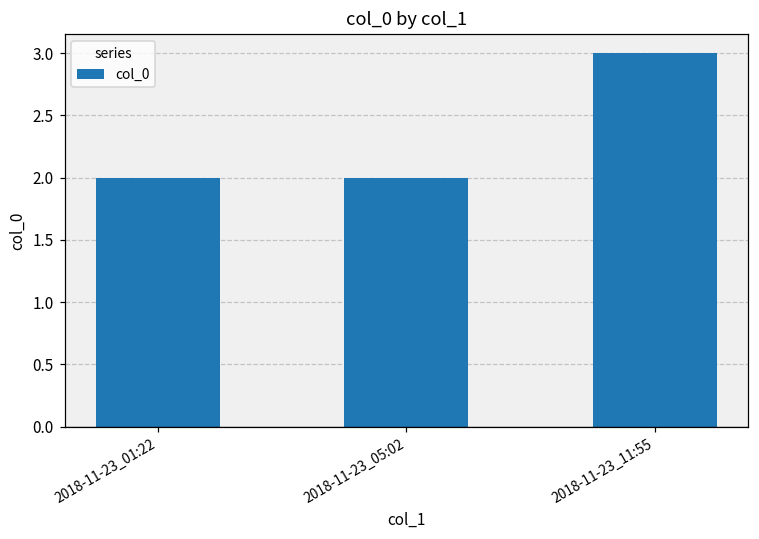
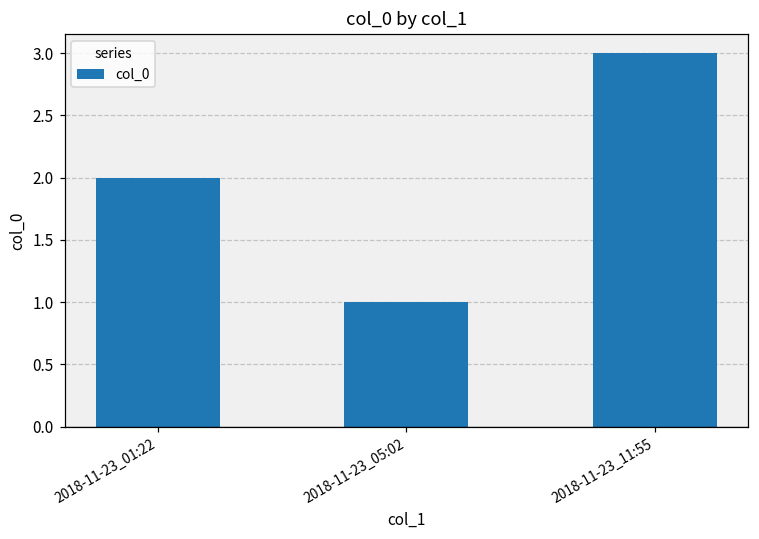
  {
    "2018-11-23_01:22": 2,
-   "2018-11-23_05:02": 2,
+   "2018-11-23_05:02": 1,
    "2018-11-23_11:55": 3
  }
